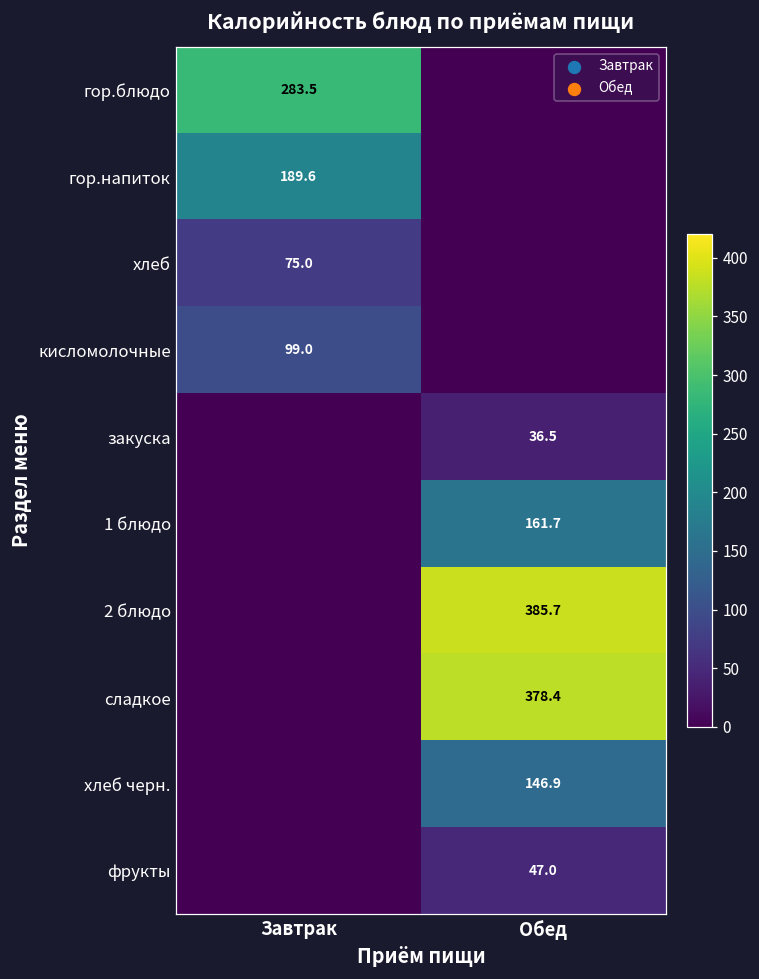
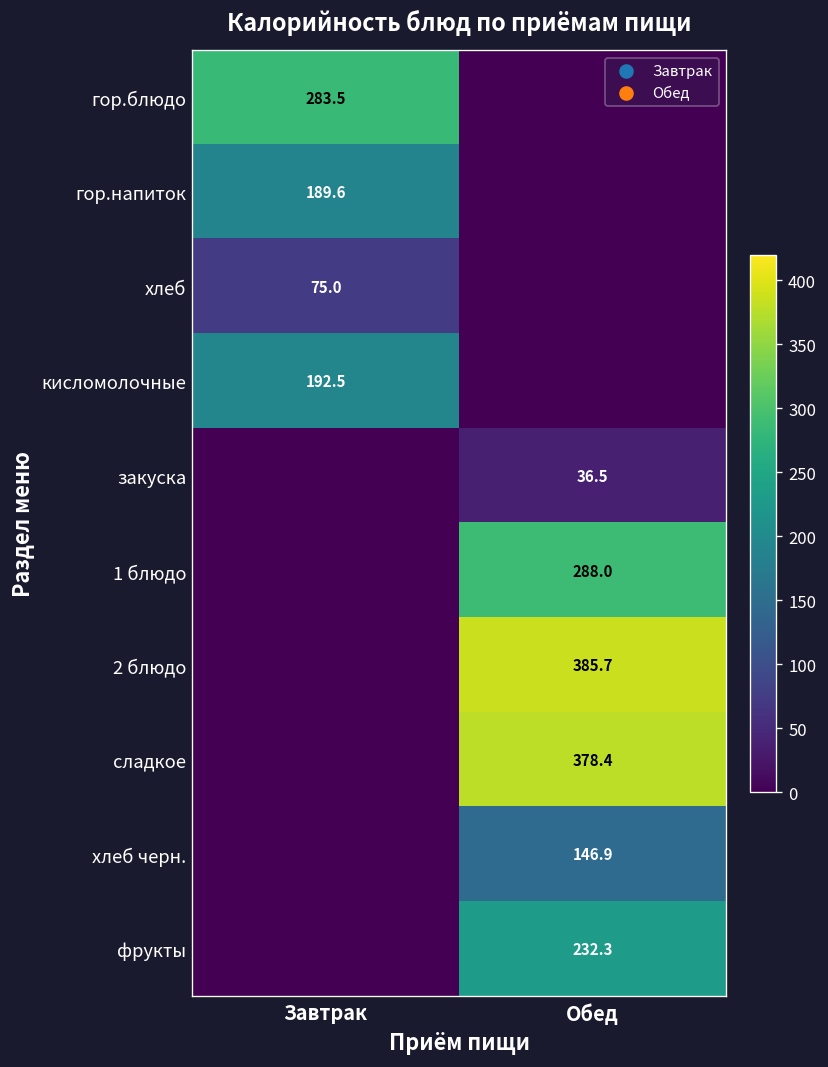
  {
    "гор.блюдо": {
      "Завтрак": 283.5
    },
    "гор.напиток": {
      "Завтрак": 189.6
    },
    "хлеб": {
      "Завтрак": 75.0
    },
    "кисломолочные": {
-     "Завтрак": 99.0
+     "Завтрак": 192.5
    },
    "закуска": {
      "Обед": 36.5
    },
    "1 блюдо": {
-     "Обед": 161.7
+     "Обед": 288.0
    },
    "2 блюдо": {
      "Обед": 385.7
    },
    "сладкое": {
      "Обед": 378.4
    },
    "хлеб черн.": {
      "Обед": 146.9
    },
    "фрукты": {
-     "Обед": 47.0
+     "Обед": 232.3
    }
  }
